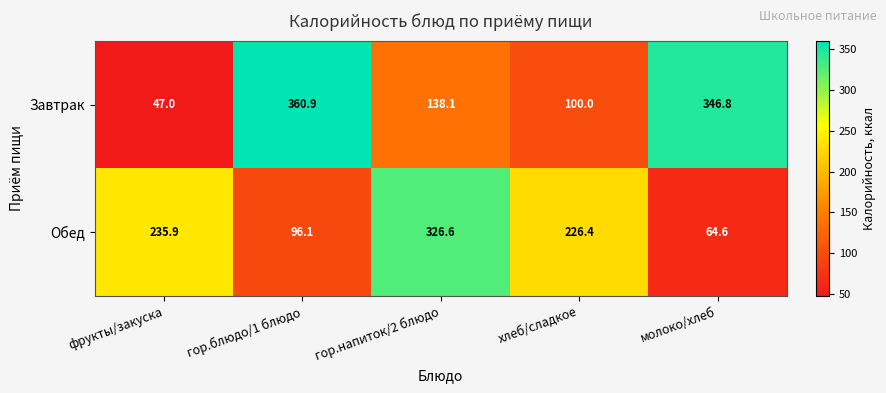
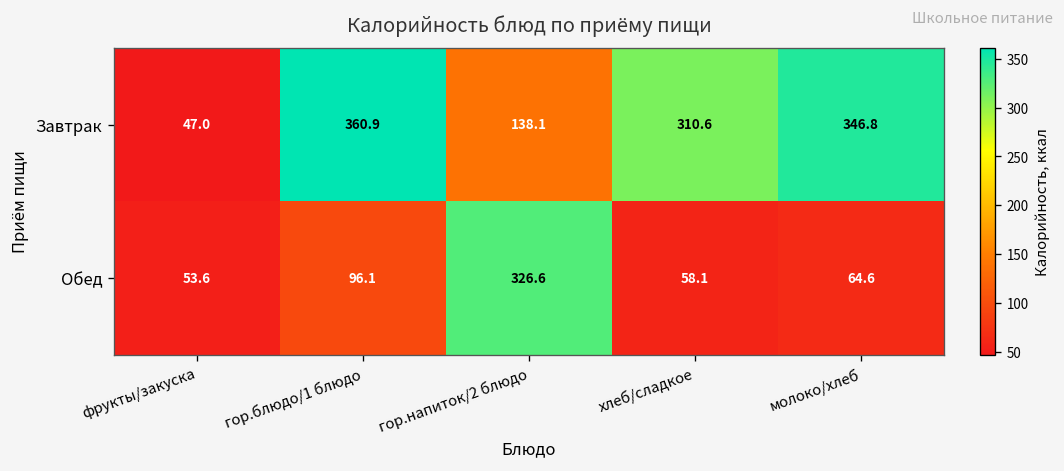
  {
    "Завтрак": {
      "фрукты/закуска": 47.0,
      "гор.блюдо/1 блюдо": 360.9,
      "гор.напиток/2 блюдо": 138.1,
-     "хлеб/сладкое": 100.0,
+     "хлеб/сладкое": 310.6,
      "молоко/хлеб": 346.8
    },
    "Обед": {
-     "фрукты/закуска": 235.9,
+     "фрукты/закуска": 53.6,
      "гор.блюдо/1 блюдо": 96.1,
      "гор.напиток/2 блюдо": 326.6,
-     "хлеб/сладкое": 226.4,
+     "хлеб/сладкое": 58.1,
      "молоко/хлеб": 64.6
    }
  }
